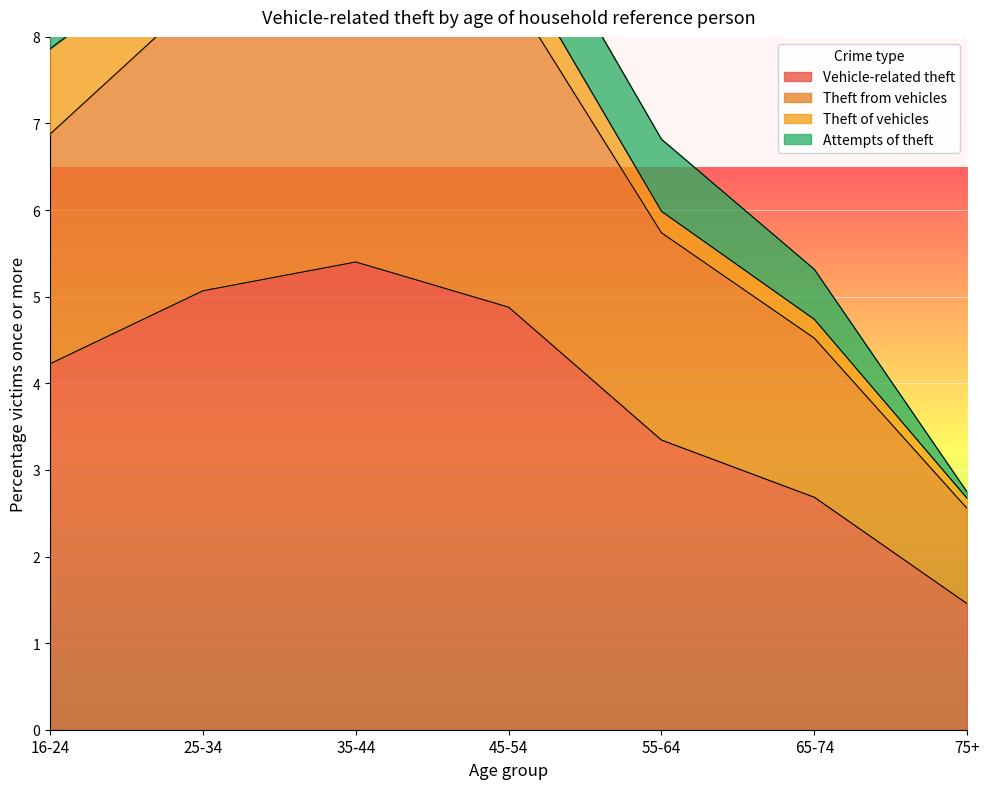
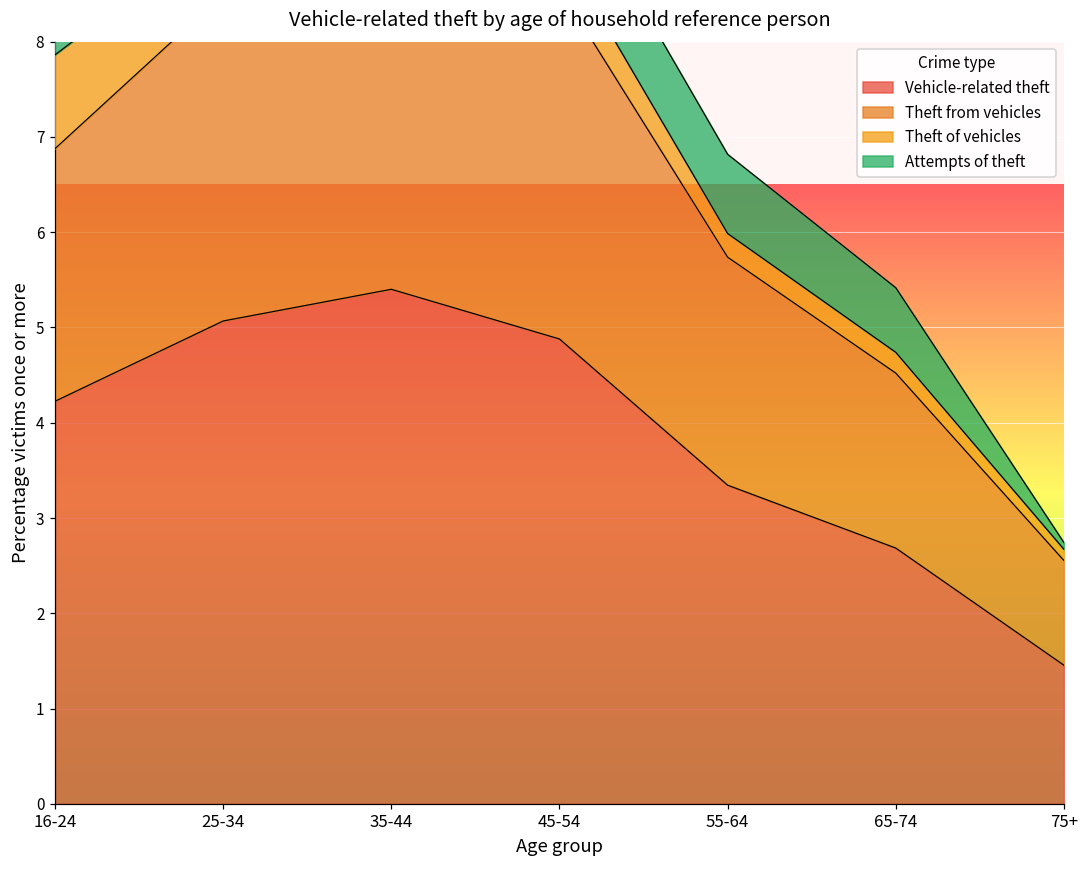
  {
    "Attempts of theft": {
      "55-64": 0.8,
-     "65-74": 0.6,
+     "65-74": 0.7,
      "75+": 0.1
    }
  }
